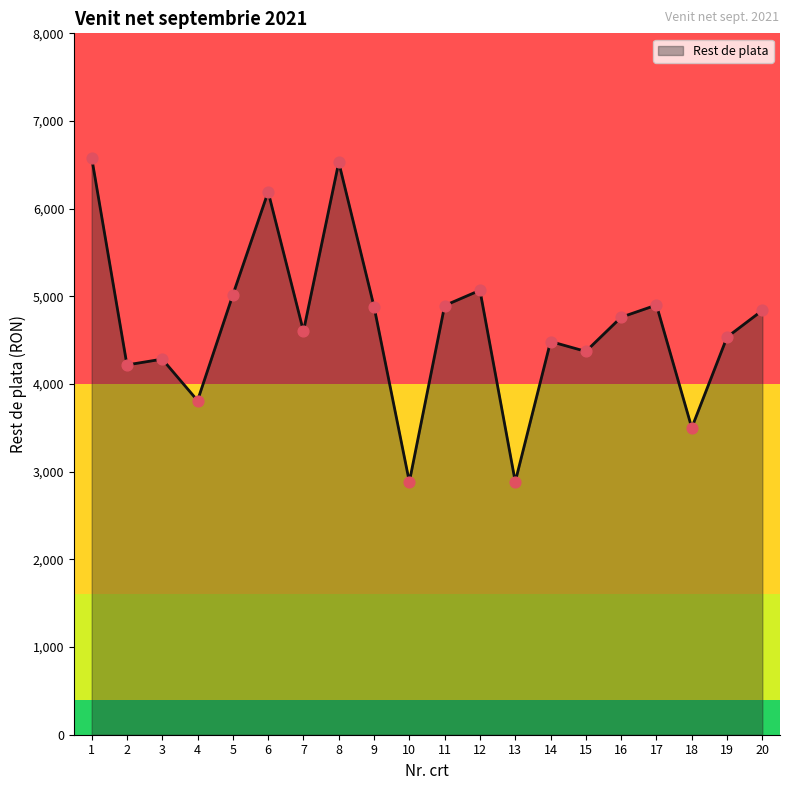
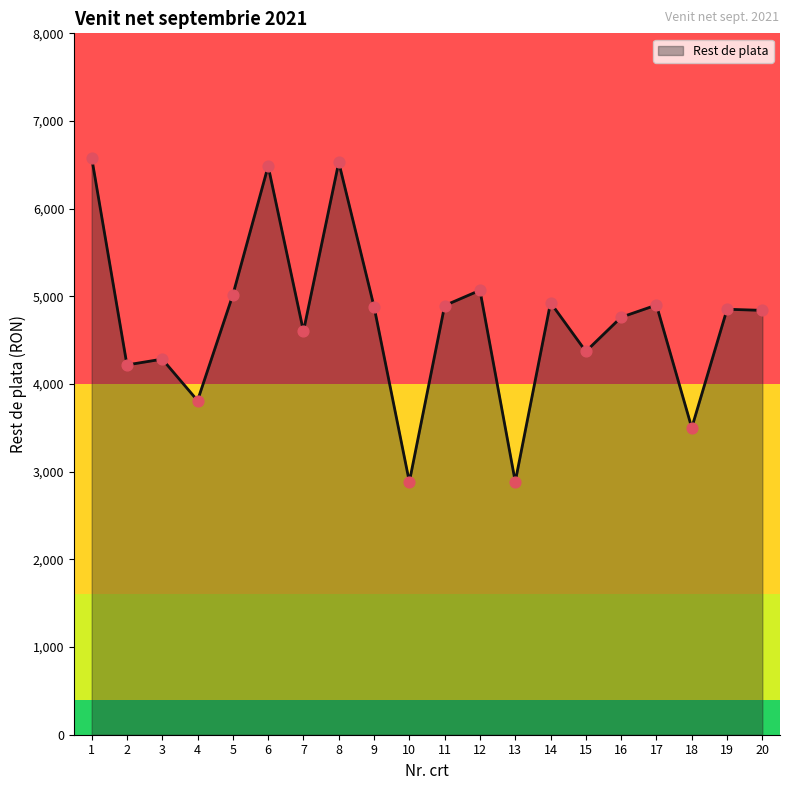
  {
    "1": "6,600",
    "2": "4,200",
    "3": "4,300",
    "4": "3,800",
    "5": "5,000",
-   "6": "6,200",
+   "6": "6,500",
    "7": "4,600",
    "8": "6,500",
    "9": "4,900",
    "10": "2,900",
    "11": "4,900",
    "12": "5,100",
    "13": "2,900",
-   "14": "4,500",
+   "14": "4,900",
    "15": "4,400",
    "16": "4,800",
    "17": "4,900",
    "18": "3,500",
-   "19": "4,500",
+   "19": "4,900",
    "20": "4,800"
  }
